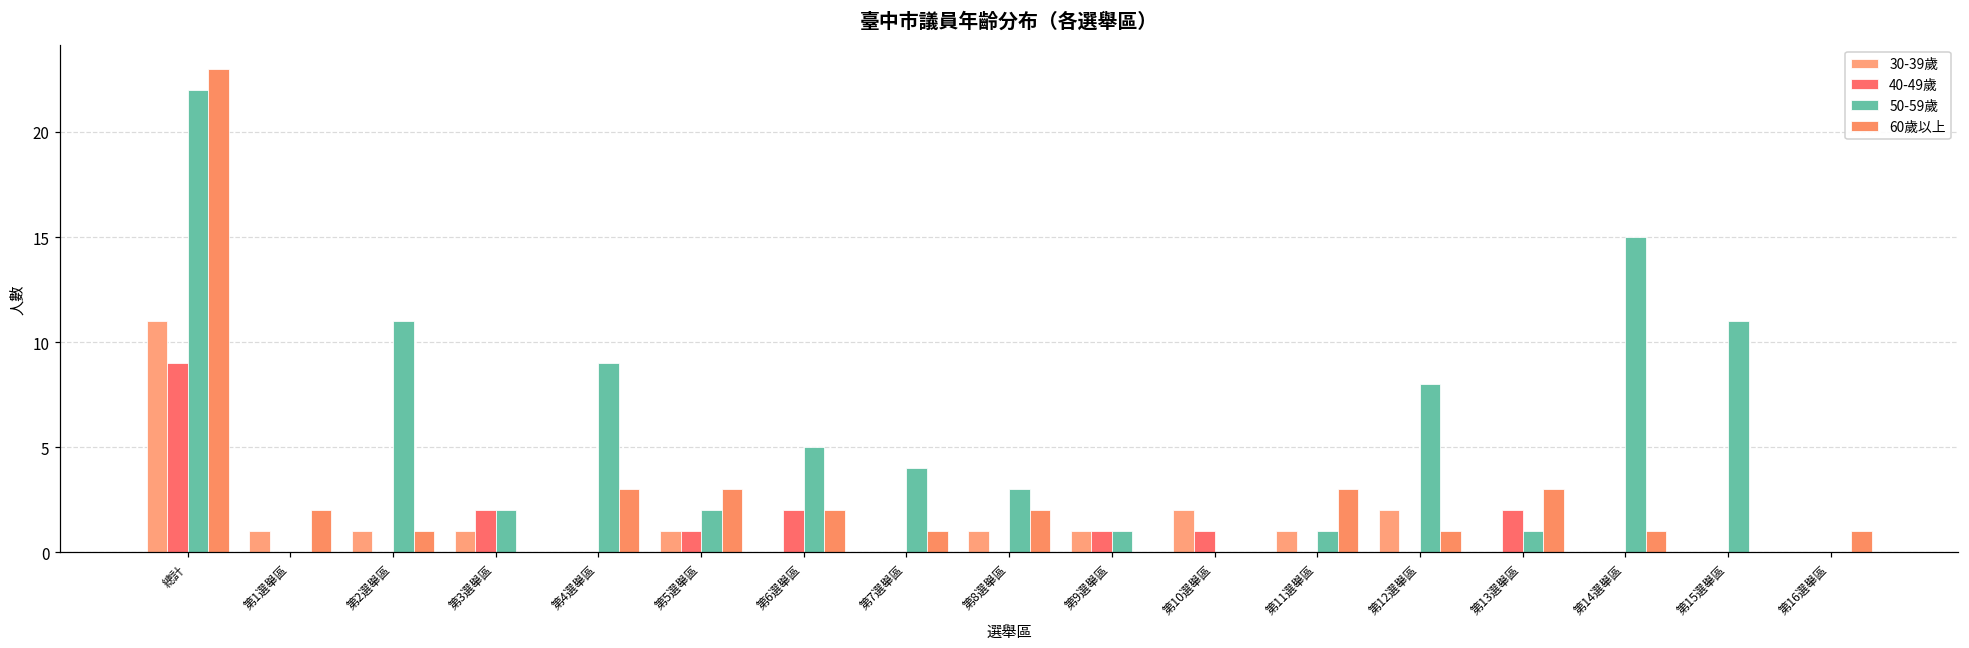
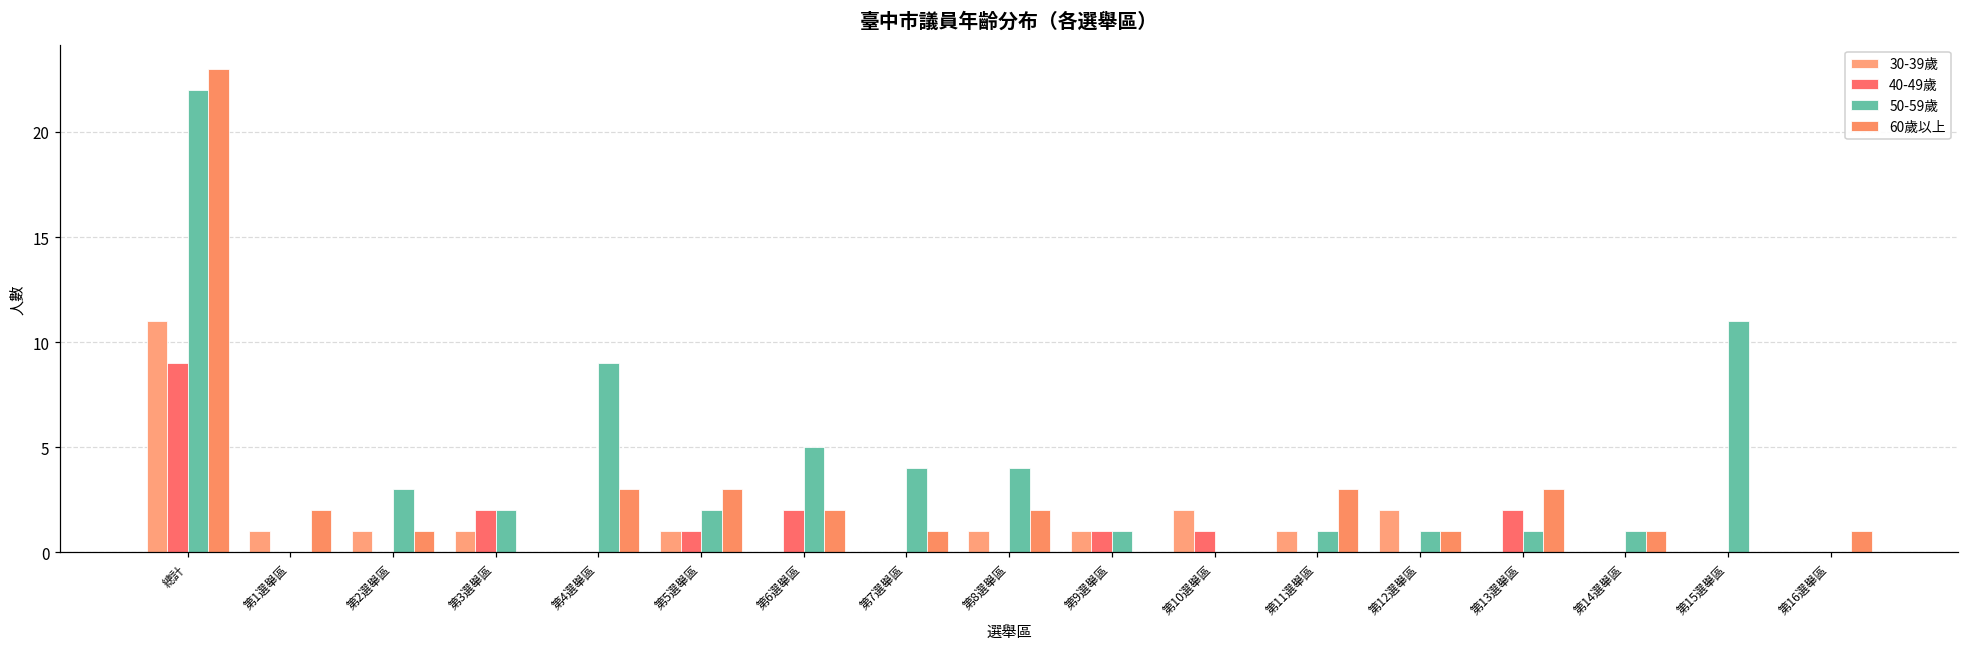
  {
    "50-59歲": {
      "總計": 22,
      "第1選舉區": 0,
-     "第2選舉區": 11,
+     "第2選舉區": 3,
      "第3選舉區": 2,
      "第4選舉區": 9,
      "第5選舉區": 2,
      "第6選舉區": 5,
      "第7選舉區": 4,
-     "第8選舉區": 3,
+     "第8選舉區": 4,
      "第9選舉區": 1,
      "第10選舉區": 0,
      "第11選舉區": 1,
-     "第12選舉區": 8,
+     "第12選舉區": 1,
      "第13選舉區": 1,
-     "第14選舉區": 15,
+     "第14選舉區": 1,
      "第15選舉區": 11,
      "第16選舉區": 0
    }
  }
